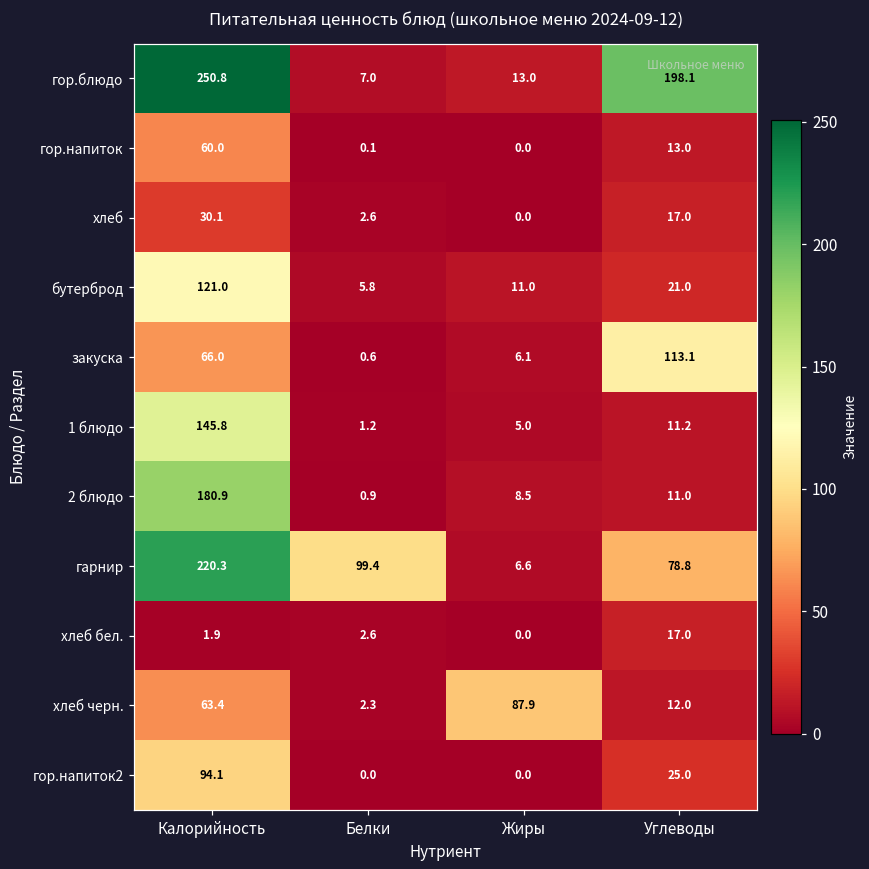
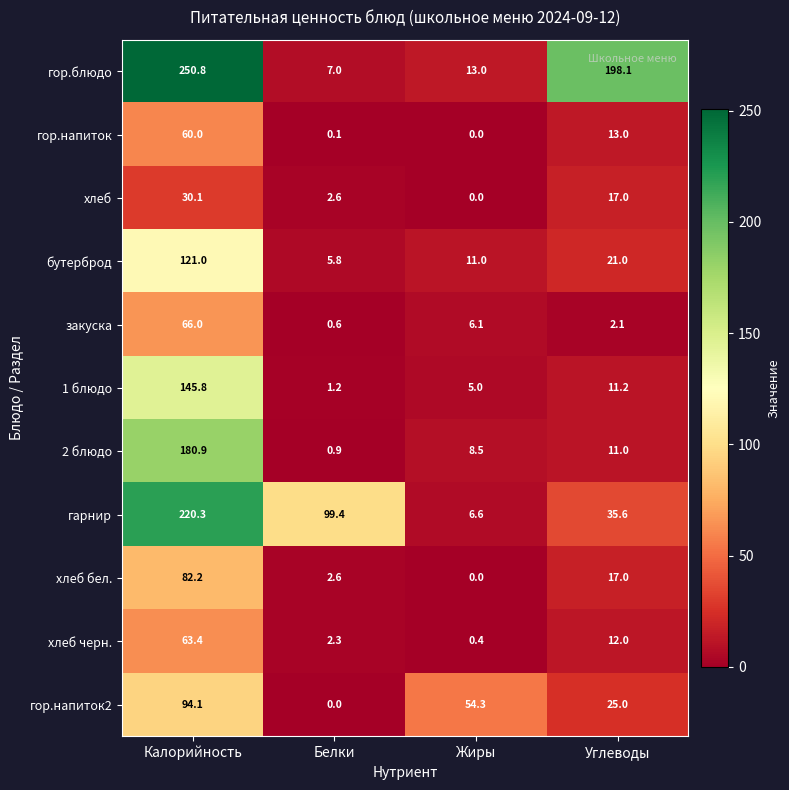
  {
    "гор.блюдо": {
      "Калорийность": 250.8,
      "Белки": 7.0,
      "Жиры": 13.0
    },
    "гор.напиток": {
      "Калорийность": 60.0,
      "Белки": 0.1,
      "Жиры": 0.0,
      "Углеводы": 13.0
    },
    "хлеб": {
      "Калорийность": 30.1,
      "Белки": 2.6,
      "Жиры": 0.0,
      "Углеводы": 17.0
    },
    "бутерброд": {
      "Калорийность": 121.0,
      "Белки": 5.8,
      "Жиры": 11.0,
      "Углеводы": 21.0
    },
    "закуска": {
      "Калорийность": 66.0,
      "Белки": 0.6,
      "Жиры": 6.1,
-     "Углеводы": 113.1
+     "Углеводы": 2.1
    },
    "1 блюдо": {
      "Калорийность": 145.8,
      "Белки": 1.2,
      "Жиры": 5.0,
      "Углеводы": 11.2
    },
    "2 блюдо": {
      "Калорийность": 180.9,
      "Белки": 0.9,
      "Жиры": 8.5,
      "Углеводы": 11.0
    },
    "гарнир": {
      "Калорийность": 220.3,
      "Белки": 99.4,
      "Жиры": 6.6,
-     "Углеводы": 78.8
+     "Углеводы": 35.6
    },
    "хлеб бел.": {
-     "Калорийность": 1.9,
+     "Калорийность": 82.2,
      "Белки": 2.6,
      "Жиры": 0.0,
      "Углеводы": 17.0
    },
    "хлеб черн.": {
      "Калорийность": 63.4,
      "Белки": 2.3,
-     "Жиры": 87.9,
+     "Жиры": 0.4,
      "Углеводы": 12.0
    },
    "гор.напиток2": {
      "Калорийность": 94.1,
      "Белки": 0.0,
-     "Жиры": 0.0,
+     "Жиры": 54.3,
      "Углеводы": 25.0
    }
  }
